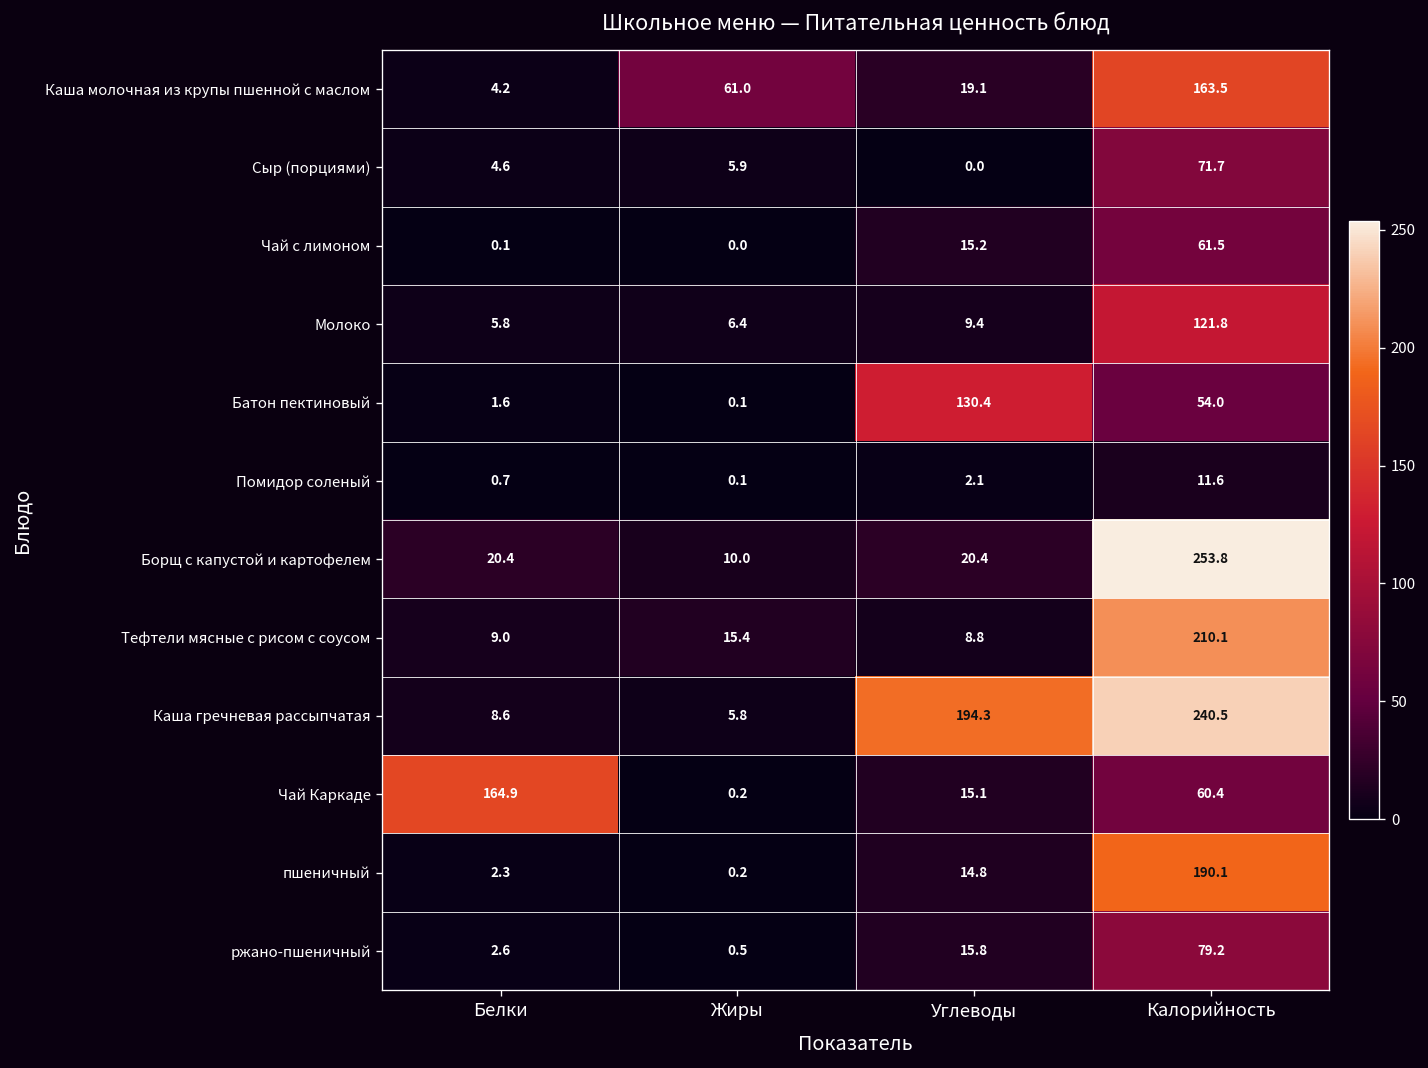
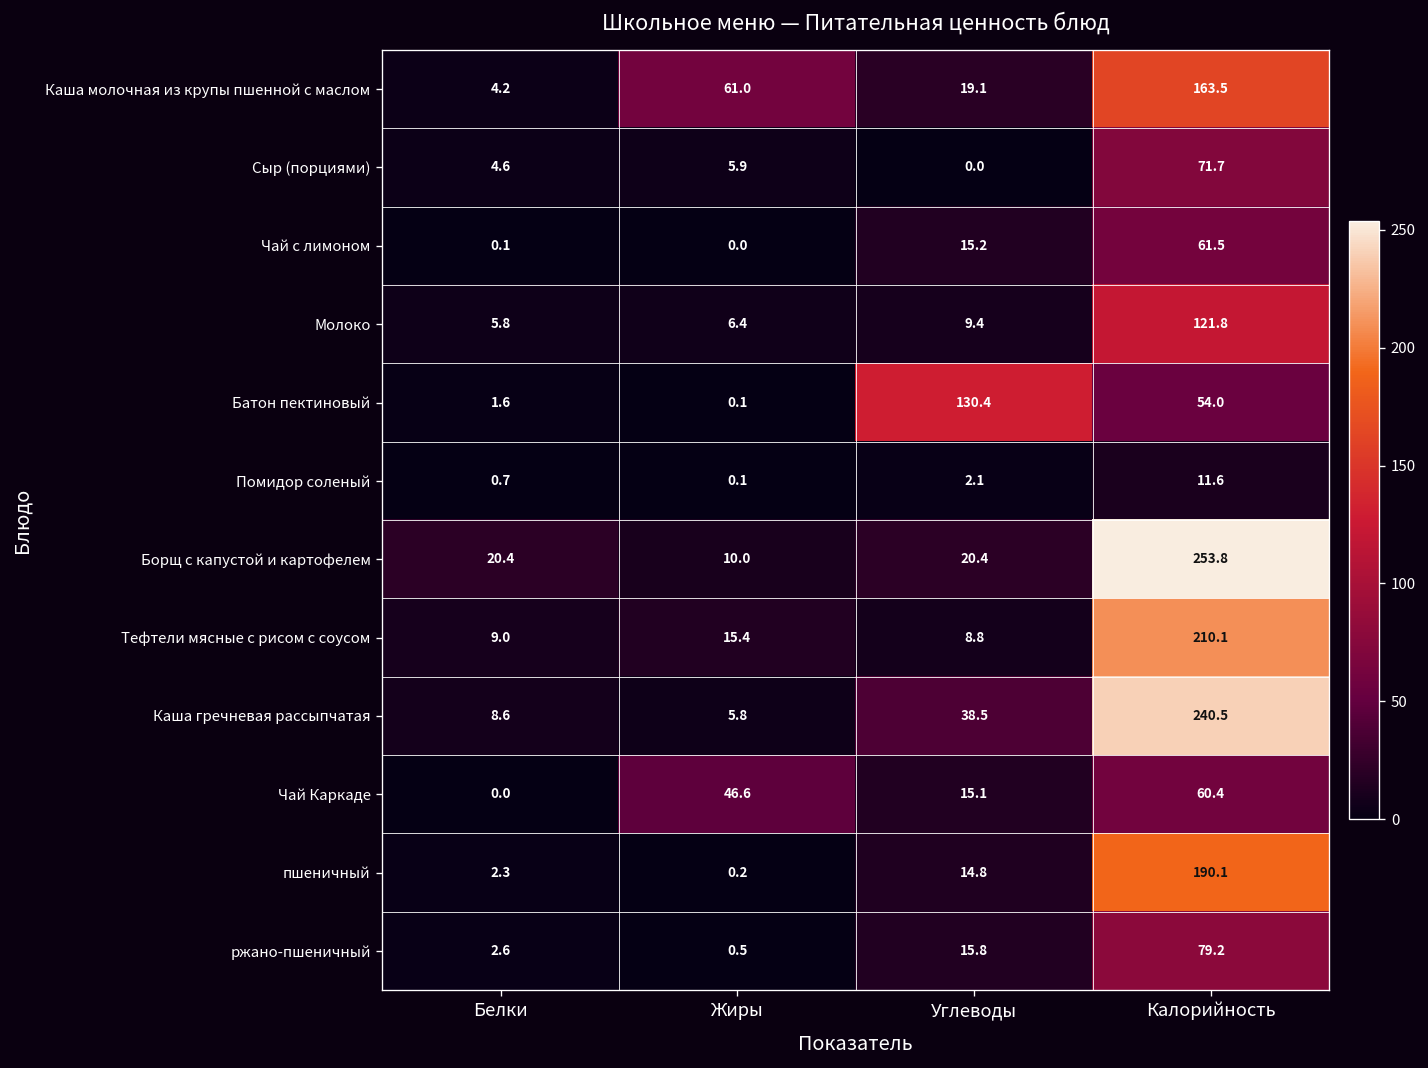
  {
    "Каша молочная из крупы пшенной с маслом": {
      "Белки": 4.2,
      "Жиры": 61.0,
      "Углеводы": 19.1,
      "Калорийность": 163.5
    },
    "Сыр (порциями)": {
      "Белки": 4.6,
      "Жиры": 5.9,
      "Углеводы": 0.0,
      "Калорийность": 71.7
    },
    "Чай с лимоном": {
      "Белки": 0.1,
      "Жиры": 0.0,
      "Углеводы": 15.2,
      "Калорийность": 61.5
    },
    "Молоко": {
      "Белки": 5.8,
      "Жиры": 6.4,
      "Углеводы": 9.4,
      "Калорийность": 121.8
    },
    "Батон пектиновый": {
      "Белки": 1.6,
      "Жиры": 0.1,
      "Углеводы": 130.4,
      "Калорийность": 54.0
    },
    "Помидор соленый": {
      "Белки": 0.7,
      "Жиры": 0.1,
      "Углеводы": 2.1,
      "Калорийность": 11.6
    },
    "Борщ с капустой и картофелем": {
      "Белки": 20.4,
      "Жиры": 10.0,
      "Углеводы": 20.4,
      "Калорийность": 253.8
    },
    "Тефтели мясные с рисом с соусом": {
      "Белки": 9.0,
      "Жиры": 15.4,
      "Углеводы": 8.8,
      "Калорийность": 210.1
    },
    "Каша гречневая рассыпчатая": {
      "Белки": 8.6,
      "Жиры": 5.8,
-     "Углеводы": 194.3,
+     "Углеводы": 38.5,
      "Калорийность": 240.5
    },
    "Чай Каркаде": {
-     "Белки": 164.9,
-     "Жиры": 0.2,
+     "Белки": 0.0,
+     "Жиры": 46.6,
      "Углеводы": 15.1,
      "Калорийность": 60.4
    },
    "пшеничный": {
      "Белки": 2.3,
      "Жиры": 0.2,
      "Углеводы": 14.8,
      "Калорийность": 190.1
    },
    "ржано-пшеничный": {
      "Белки": 2.6,
      "Жиры": 0.5,
      "Углеводы": 15.8,
      "Калорийность": 79.2
    }
  }
